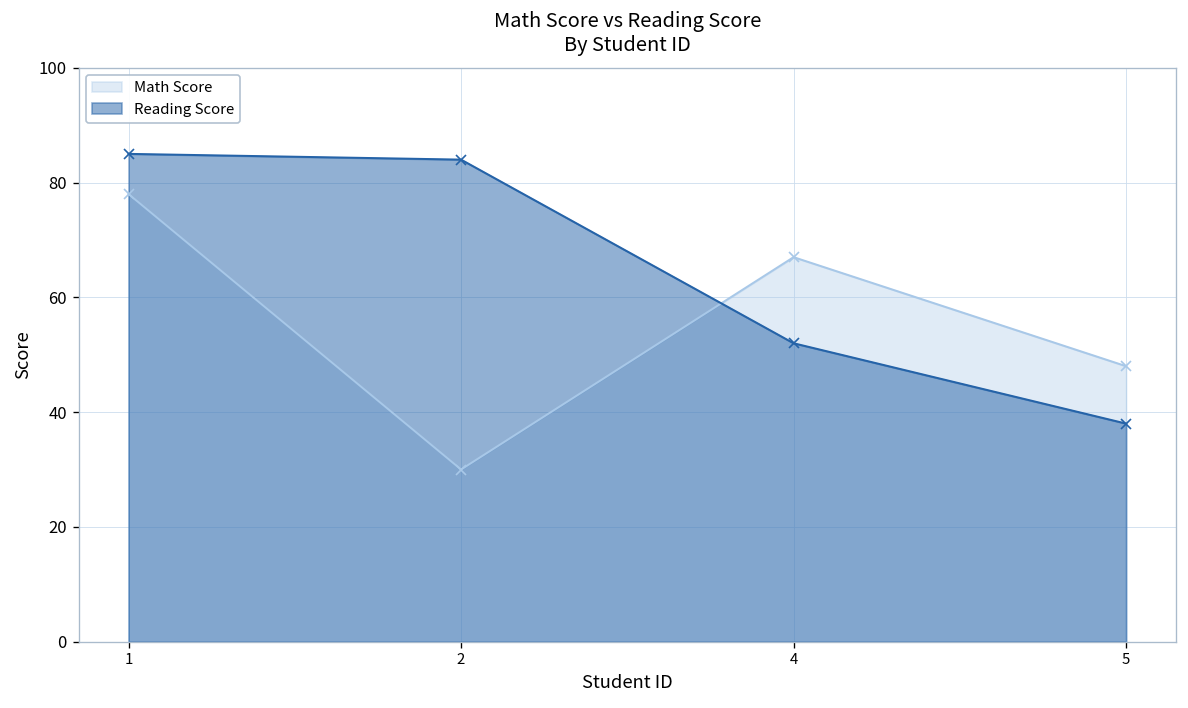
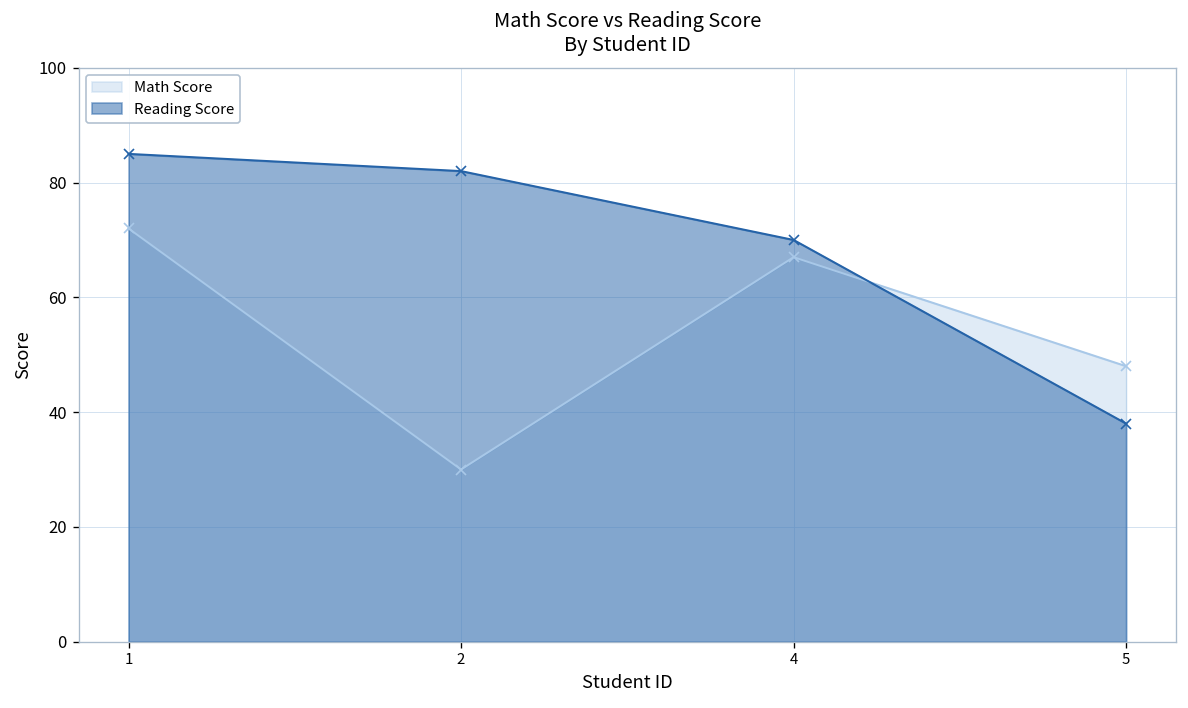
  {
    "Math Score": {
-     "1": 78,
+     "1": 72,
      "2": 30,
      "4": 67,
      "5": 48
    },
    "Reading Score": {
      "1": 85,
-     "2": 84,
-     "4": 52,
+     "2": 82,
+     "4": 70,
      "5": 38
    }
  }
